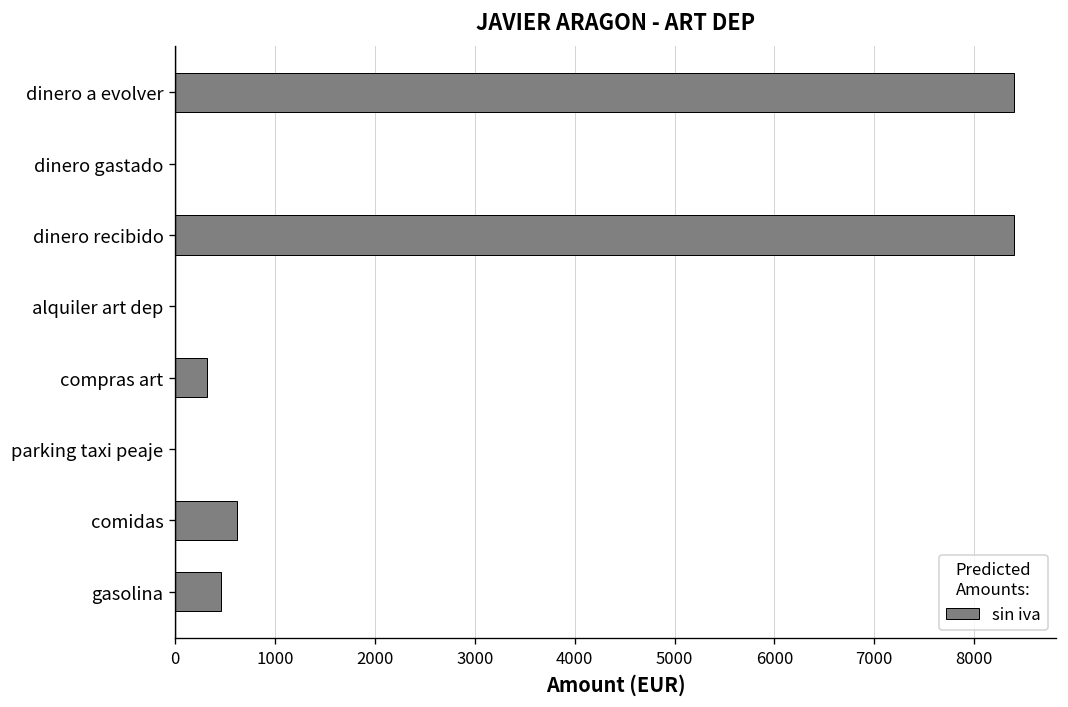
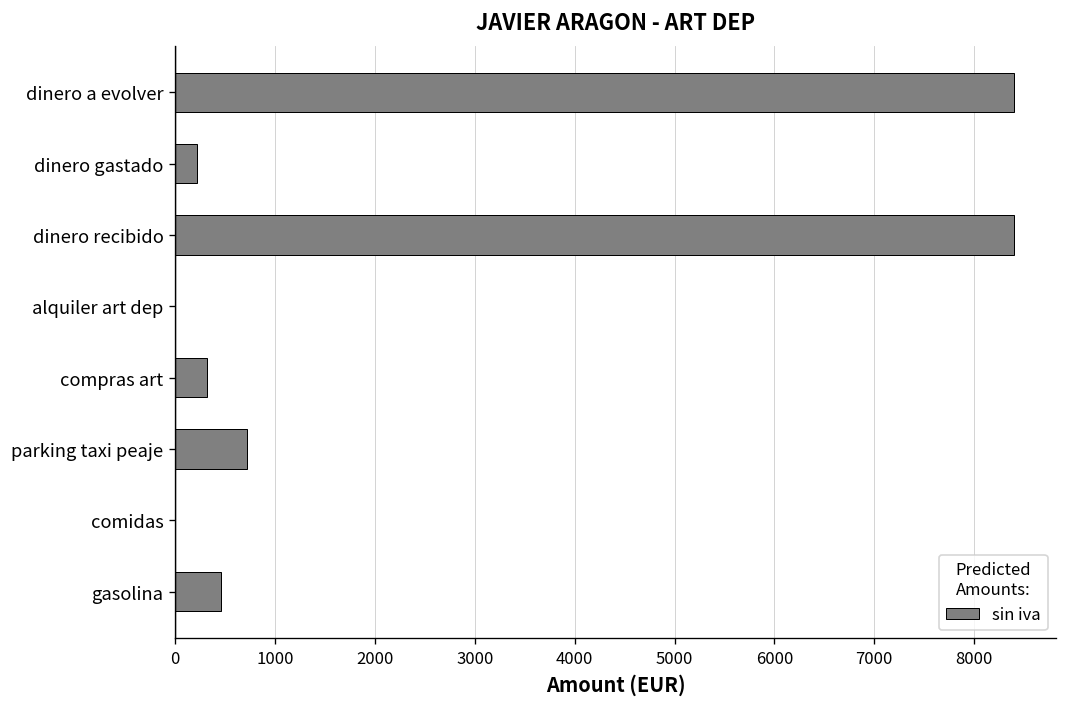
  {
    "dinero a evolver": 8400,
-   "dinero gastado": 0,
+   "dinero gastado": 200,
    "dinero recibido": 8400,
    "alquiler art dep": 0,
    "compras art": 300,
-   "parking taxi peaje": 0,
-   "comidas": 600,
+   "parking taxi peaje": 700,
+   "comidas": 0,
    "gasolina": 500
  }
